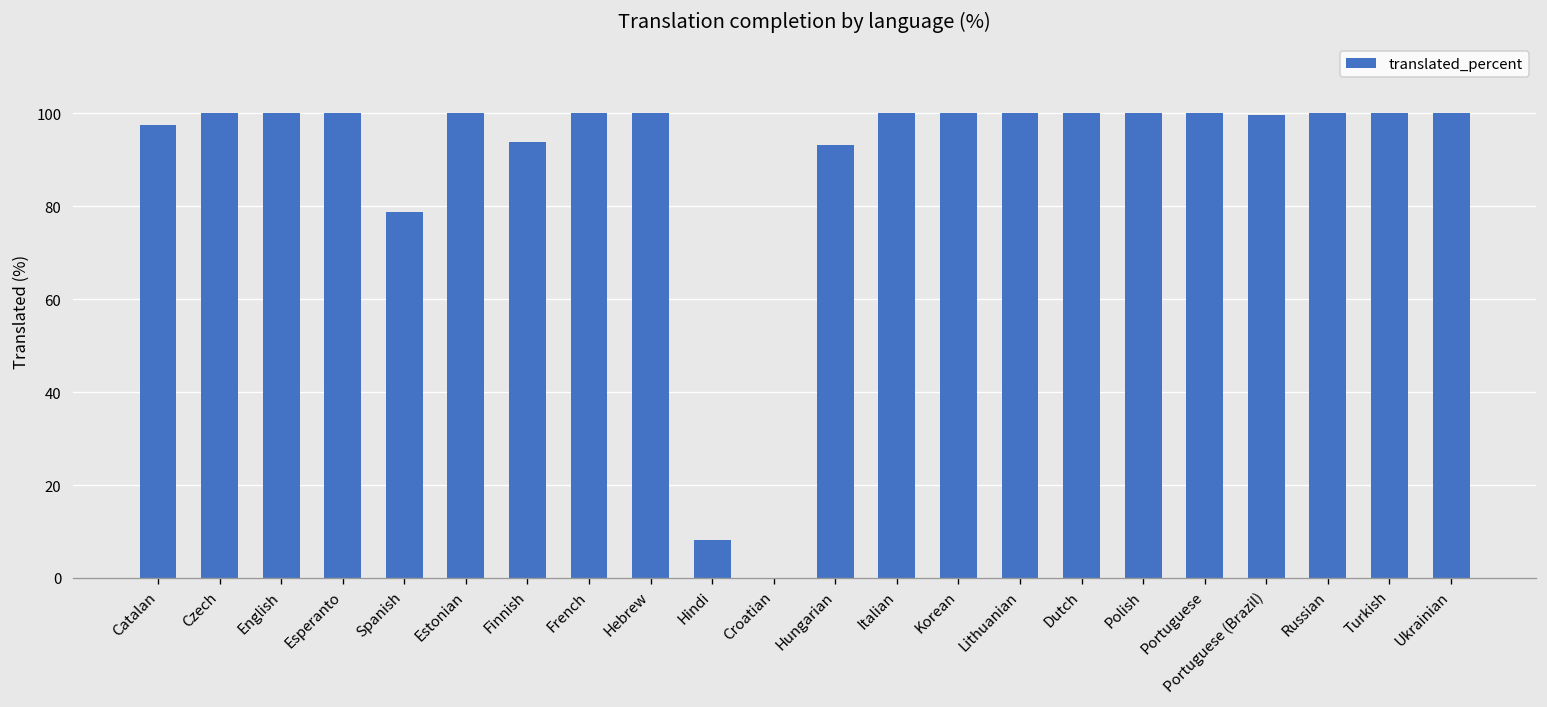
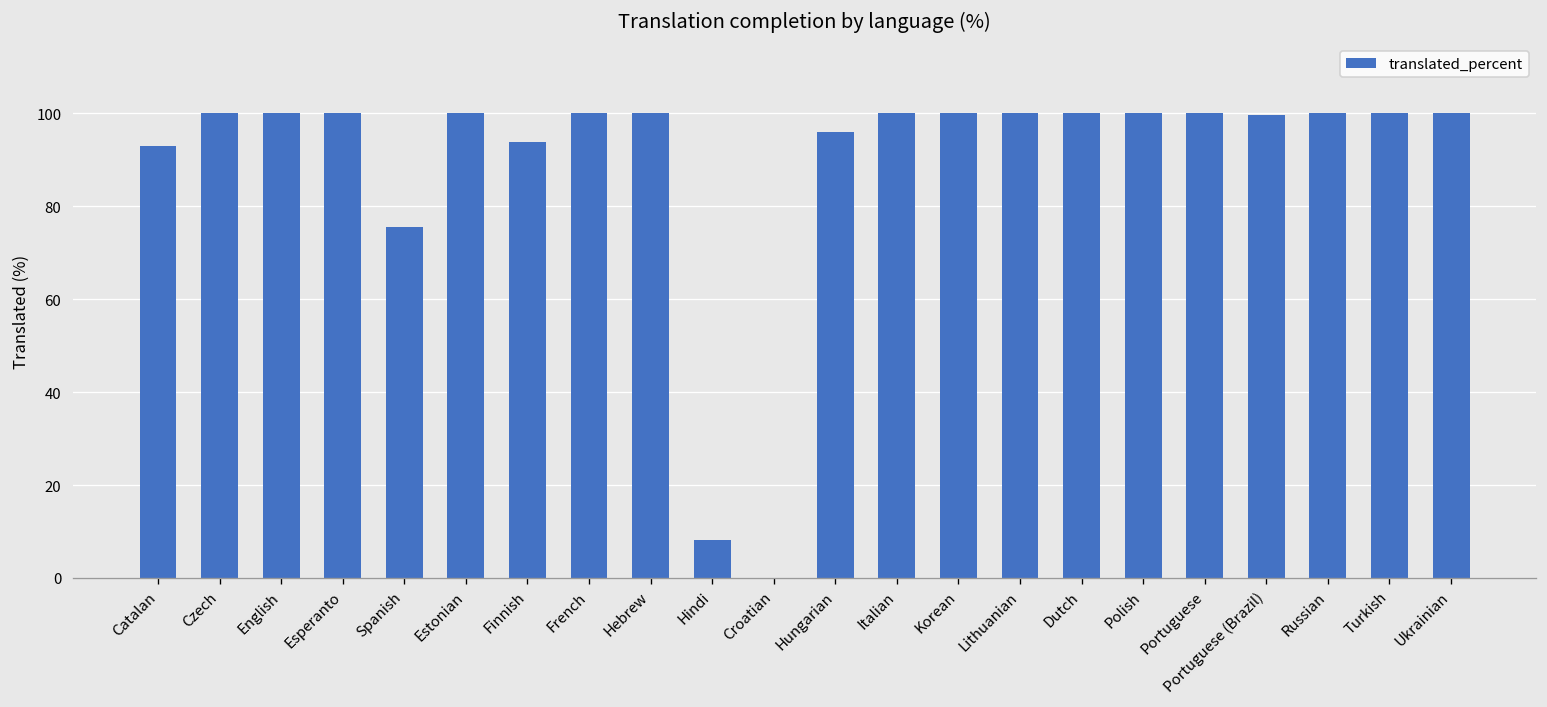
  {
-   "Catalan": 98,
+   "Catalan": 93,
    "Czech": 100,
    "English": 100,
    "Esperanto": 100,
-   "Spanish": 79,
+   "Spanish": 76,
    "Estonian": 100,
    "Finnish": 94,
    "French": 100,
    "Hebrew": 100,
    "Hindi": 8,
    "Croatian": 0,
-   "Hungarian": 93,
+   "Hungarian": 96,
    "Italian": 100,
    "Korean": 100,
    "Lithuanian": 100,
    "Dutch": 100,
    "Polish": 100,
    "Portuguese": 100,
    "Portuguese (Brazil)": 100,
    "Russian": 100,
    "Turkish": 100,
    "Ukrainian": 100
  }
